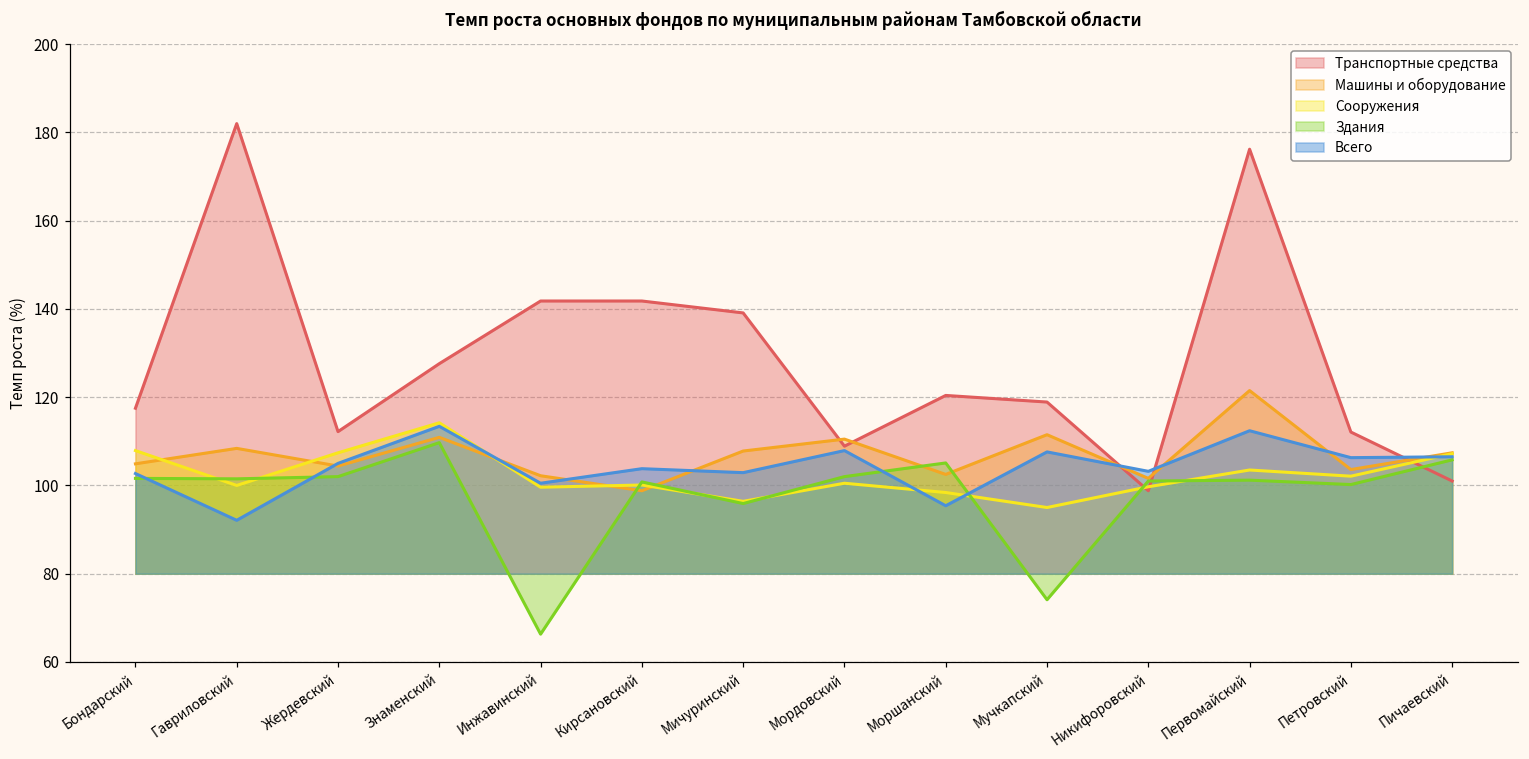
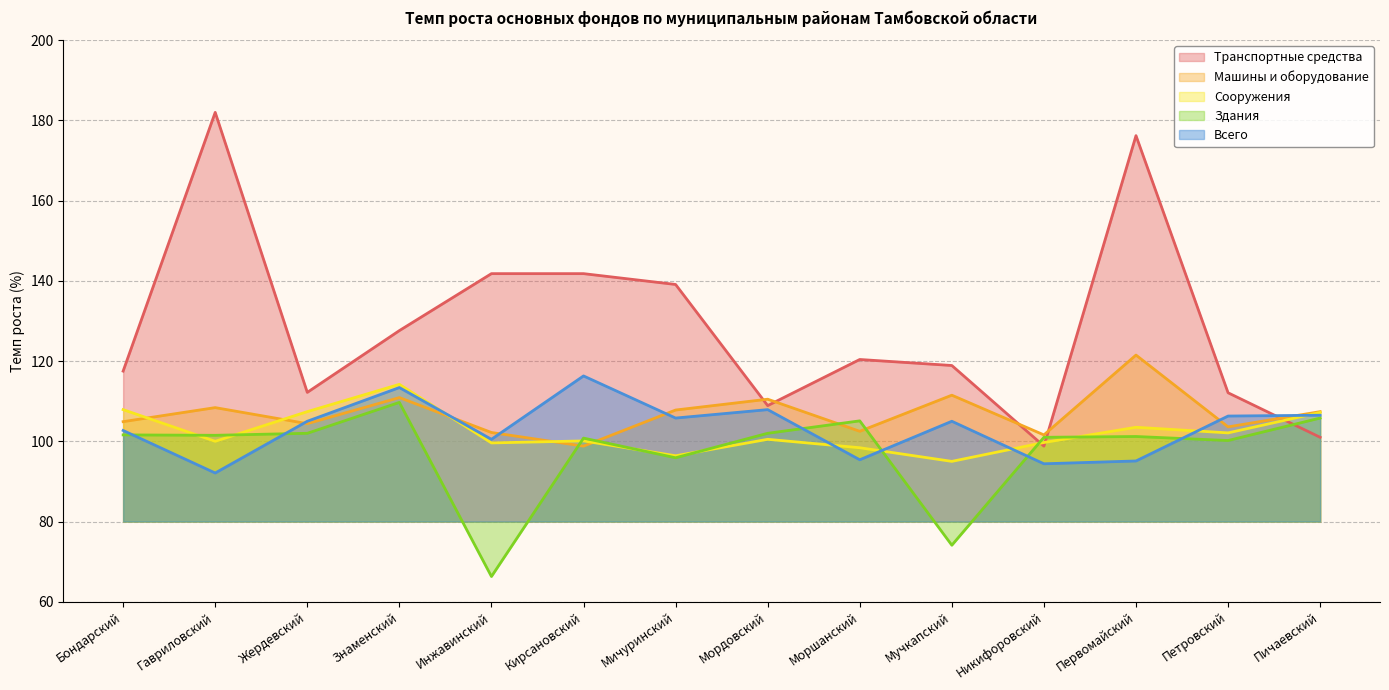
  {
    "Всего": {
      "Бондарский": 103,
      "Гавриловский": 92,
      "Знаменский": 113,
      "Инжавинский": 101,
-     "Кирсановский": 104,
-     "Мичуринский": 103,
+     "Кирсановский": 116,
+     "Мичуринский": 106,
      "Мордовский": 108,
      "Моршанский": 95,
-     "Мучкапский": 108,
-     "Никифоровский": 103,
-     "Первомайский": 112,
+     "Мучкапский": 105,
+     "Никифоровский": 94,
+     "Первомайский": 95,
      "Петровский": 106,
      "Пичаевский": 107
    }
  }
